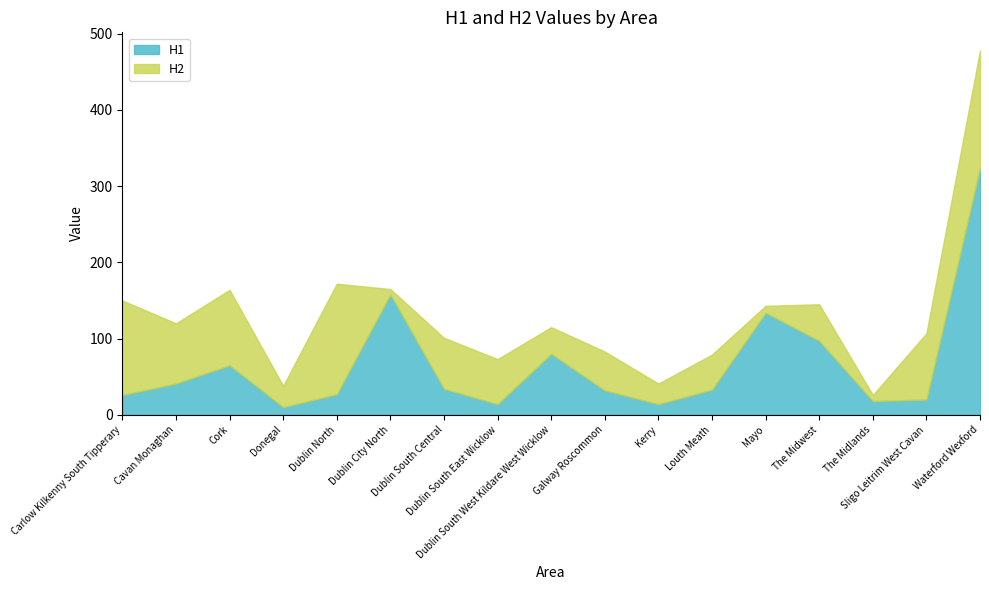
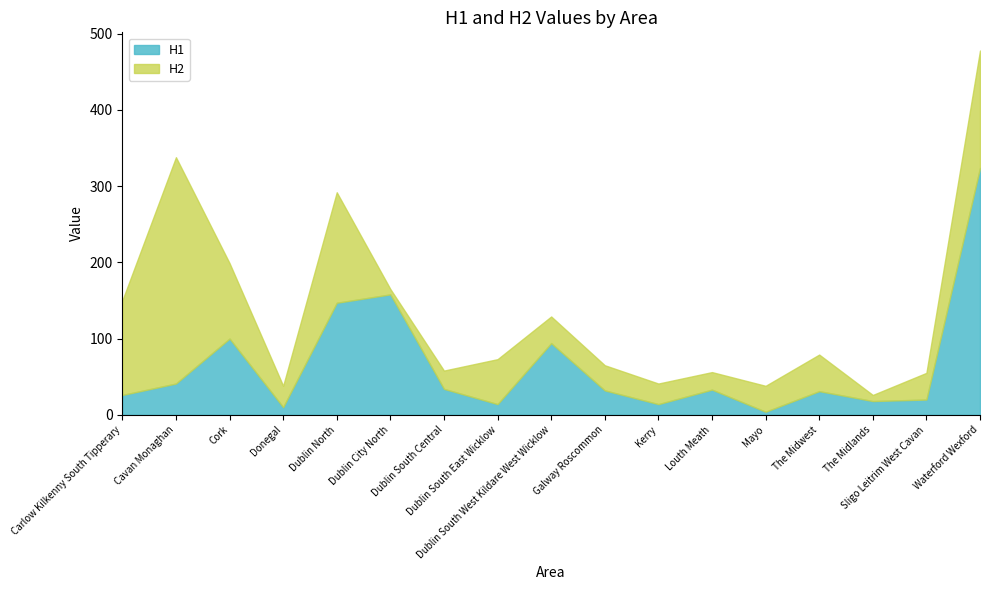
  {
    "H1": {
      "Carlow Kilkenny South Tipperary": 30,
      "Cavan Monaghan": 40,
-     "Cork": 70,
+     "Cork": 100,
      "Donegal": 10,
-     "Dublin North": 30,
+     "Dublin North": 150,
      "Dublin City North": 160,
      "Dublin South Central": 30,
      "Dublin South East Wicklow": 10,
-     "Dublin South West Kildare West Wicklow": 80,
+     "Dublin South West Kildare West Wicklow": 90,
      "Galway Roscommon": 30,
      "Kerry": 10,
      "Louth Meath": 30,
-     "Mayo": 130,
-     "The Midwest": 100,
+     "Mayo": 0,
+     "The Midwest": 30,
      "The Midlands": 20,
      "Sligo Leitrim West Cavan": 20,
      "Waterford Wexford": 320
    },
    "H2": {
      "Carlow Kilkenny South Tipperary": 120,
-     "Cavan Monaghan": 80,
+     "Cavan Monaghan": 300,
      "Cork": 100,
      "Donegal": 30,
      "Dublin North": 150,
      "Dublin City North": 10,
-     "Dublin South Central": 70,
+     "Dublin South Central": 20,
      "Dublin South East Wicklow": 60,
      "Dublin South West Kildare West Wicklow": 40,
-     "Galway Roscommon": 50,
+     "Galway Roscommon": 30,
      "Kerry": 30,
-     "Louth Meath": 50,
-     "Mayo": 10,
+     "Louth Meath": 20,
+     "Mayo": 30,
      "The Midwest": 50,
      "The Midlands": 10,
-     "Sligo Leitrim West Cavan": 90,
+     "Sligo Leitrim West Cavan": 40,
      "Waterford Wexford": 150
    }
  }
